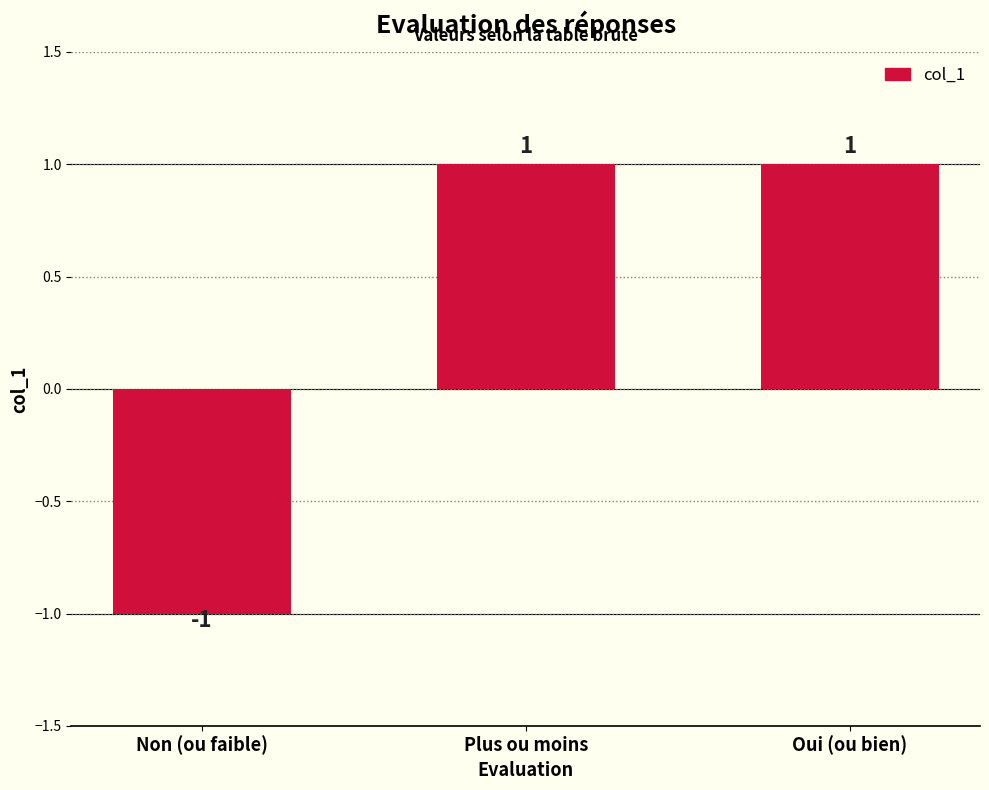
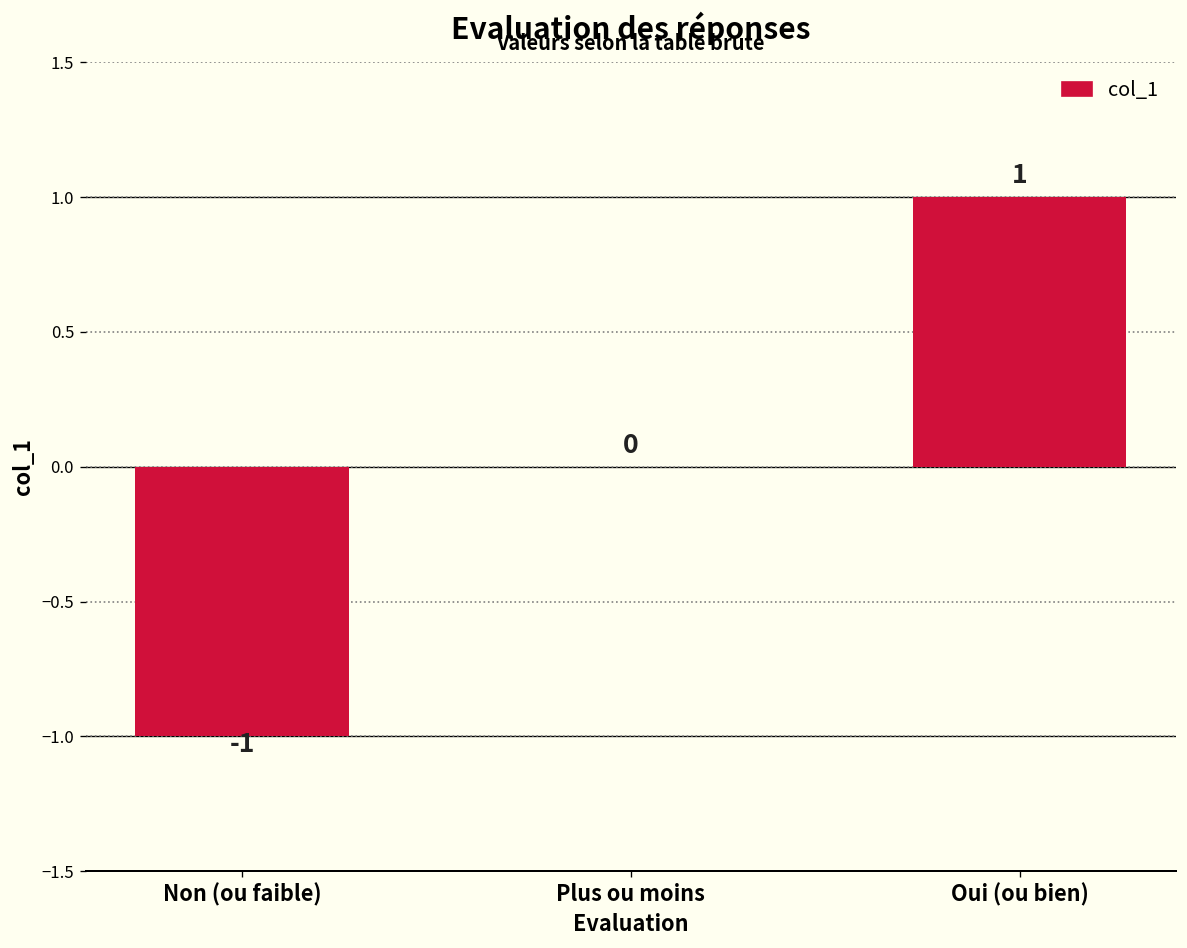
  {
    "Non (ou faible)": -1,
-   "Plus ou moins": 1,
+   "Plus ou moins": 0,
    "Oui (ou bien)": 1
  }
